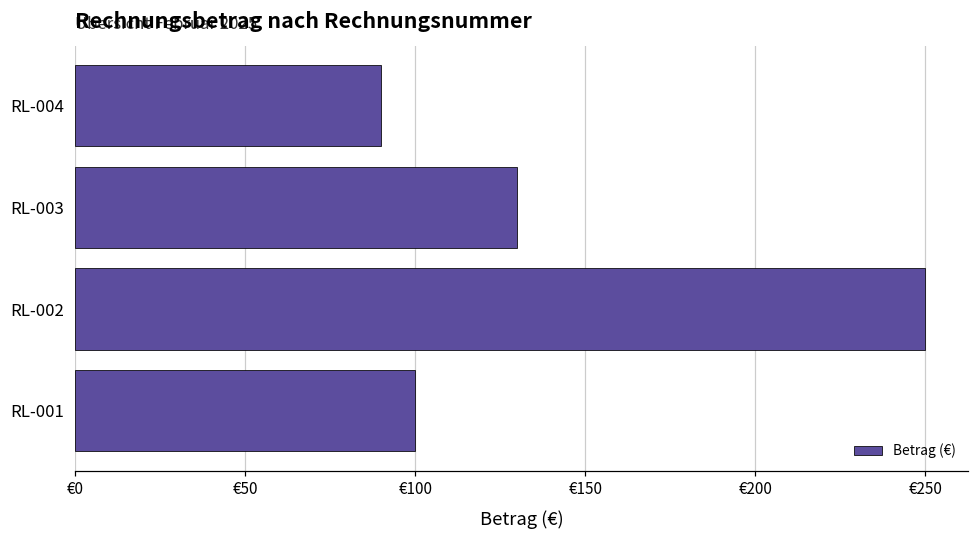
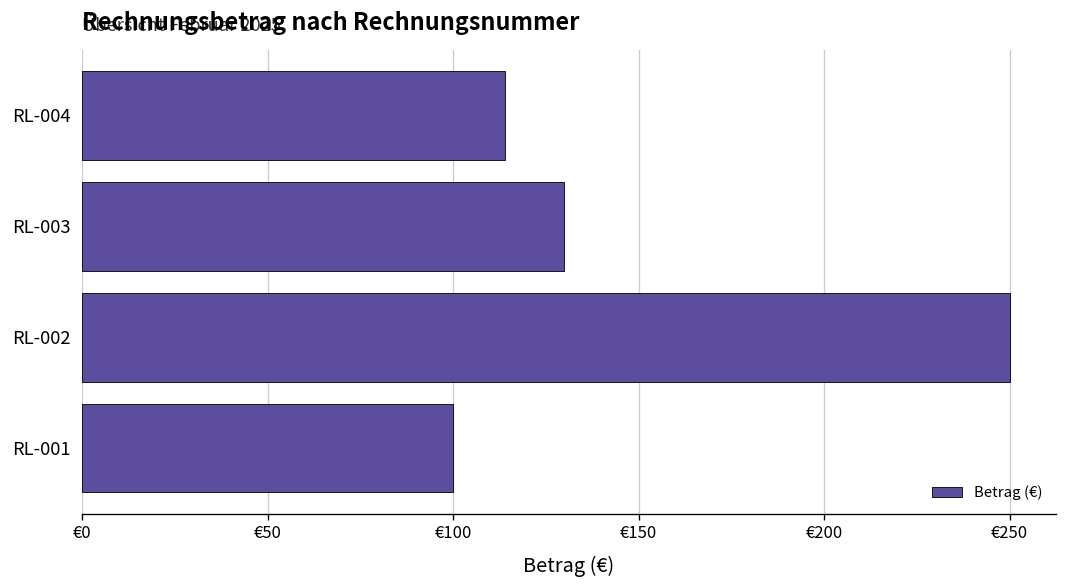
  {
-   "RL-004": "€90",
+   "RL-004": "€114",
    "RL-003": "€130",
    "RL-002": "€250",
    "RL-001": "€100"
  }
